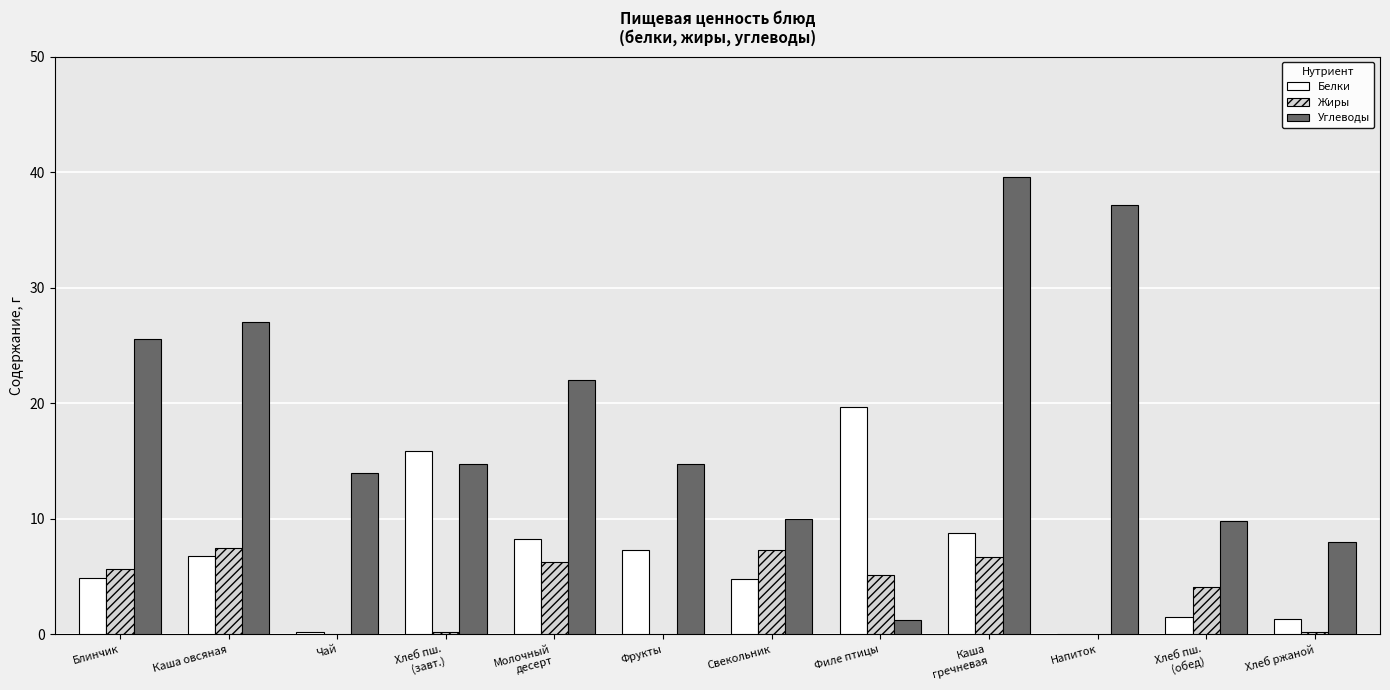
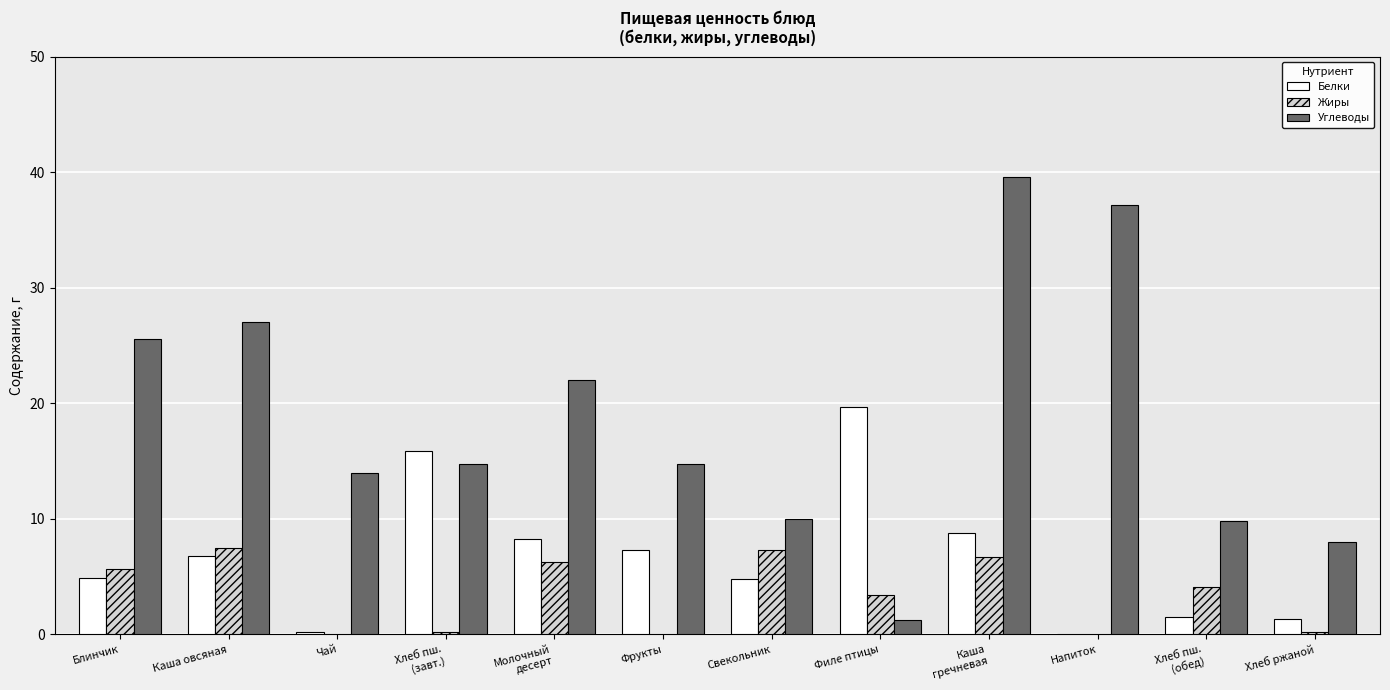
  {
    "Белки": {
      "Блинчик": 4.9,
      "Каша овсяная": 6.8,
      "Хлеб пш. (завт.)": 15.9,
      "Молочный десерт": 8.3,
      "Фрукты": 7.3,
      "Свекольник": 4.8,
      "Филе птицы": 19.7,
      "Каша гречневая": 8.8,
      "Напиток": 0.0,
      "Хлеб пш. (обед)": 1.5,
      "Хлеб ржаной": 1.3
    },
    "Жиры": {
      "Блинчик": 5.7,
      "Каша овсяная": 7.5,
      "Чай": 0.0,
      "Хлеб пш. (завт.)": 0.2,
      "Молочный десерт": 6.3,
      "Свекольник": 7.3,
-     "Филе птицы": 5.2,
+     "Филе птицы": 3.4,
      "Каша гречневая": 6.7,
      "Напиток": 0.0,
      "Хлеб пш. (обед)": 4.1,
      "Хлеб ржаной": 0.2
    },
    "Углеводы": {
      "Блинчик": 25.6,
      "Каша овсяная": 27.0,
      "Чай": 14.0,
      "Хлеб пш. (завт.)": 14.8,
      "Молочный десерт": 22.0,
      "Фрукты": 14.7,
      "Свекольник": 10.0,
      "Филе птицы": 1.3,
      "Каша гречневая": 39.6,
      "Напиток": 37.2,
      "Хлеб пш. (обед)": 9.8,
      "Хлеб ржаной": 8.0
    }
  }
